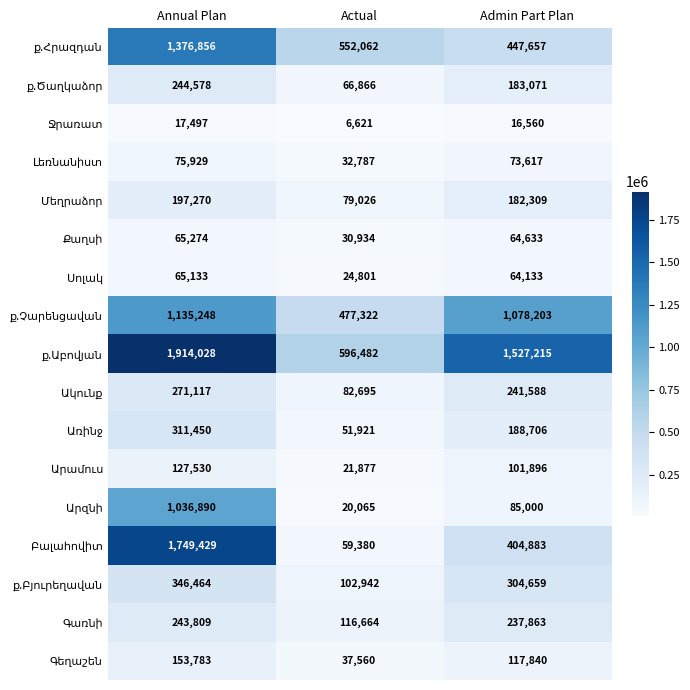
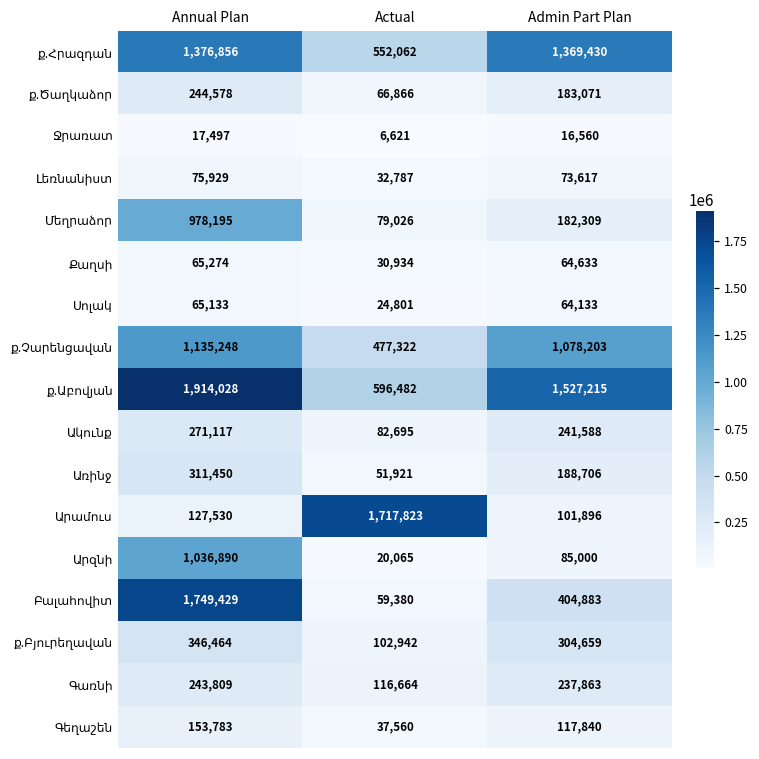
  {
    "ք.Հրազդան": {
      "Annual Plan": "1,376,856",
      "Actual": "552,062",
-     "Admin Part Plan": "447,657"
+     "Admin Part Plan": "1,369,430"
    },
    "ք.Ծաղկաձոր": {
      "Annual Plan": "244,578",
      "Actual": "66,866",
      "Admin Part Plan": "183,071"
    },
    "Ջրառատ": {
      "Annual Plan": "17,497",
      "Actual": "6,621",
      "Admin Part Plan": "16,560"
    },
    "Լեռնանիստ": {
      "Annual Plan": "75,929",
      "Actual": "32,787",
      "Admin Part Plan": "73,617"
    },
    "Մեղրաձոր": {
-     "Annual Plan": "197,270",
+     "Annual Plan": "978,195",
      "Actual": "79,026",
      "Admin Part Plan": "182,309"
    },
    "Քաղսի": {
      "Annual Plan": "65,274",
      "Actual": "30,934",
      "Admin Part Plan": "64,633"
    },
    "Սոլակ": {
      "Annual Plan": "65,133",
      "Actual": "24,801",
      "Admin Part Plan": "64,133"
    },
    "ք.Չարենցավան": {
      "Annual Plan": "1,135,248",
      "Actual": "477,322",
      "Admin Part Plan": "1,078,203"
    },
    "ք.Աբովյան": {
      "Annual Plan": "1,914,028",
      "Actual": "596,482",
      "Admin Part Plan": "1,527,215"
    },
    "Ակունք": {
      "Annual Plan": "271,117",
      "Actual": "82,695",
      "Admin Part Plan": "241,588"
    },
    "Առինջ": {
      "Annual Plan": "311,450",
      "Actual": "51,921",
      "Admin Part Plan": "188,706"
    },
    "Արամուս": {
      "Annual Plan": "127,530",
-     "Actual": "21,877",
+     "Actual": "1,717,823",
      "Admin Part Plan": "101,896"
    },
    "Արզնի": {
      "Annual Plan": "1,036,890",
      "Actual": "20,065",
      "Admin Part Plan": "85,000"
    },
    "Բալահովիտ": {
      "Annual Plan": "1,749,429",
      "Actual": "59,380",
      "Admin Part Plan": "404,883"
    },
    "ք.Բյուրեղավան": {
      "Annual Plan": "346,464",
      "Actual": "102,942",
      "Admin Part Plan": "304,659"
    },
    "Գառնի": {
      "Annual Plan": "243,809",
      "Actual": "116,664",
      "Admin Part Plan": "237,863"
    },
    "Գեղաշեն": {
      "Annual Plan": "153,783",
      "Actual": "37,560",
      "Admin Part Plan": "117,840"
    }
  }
